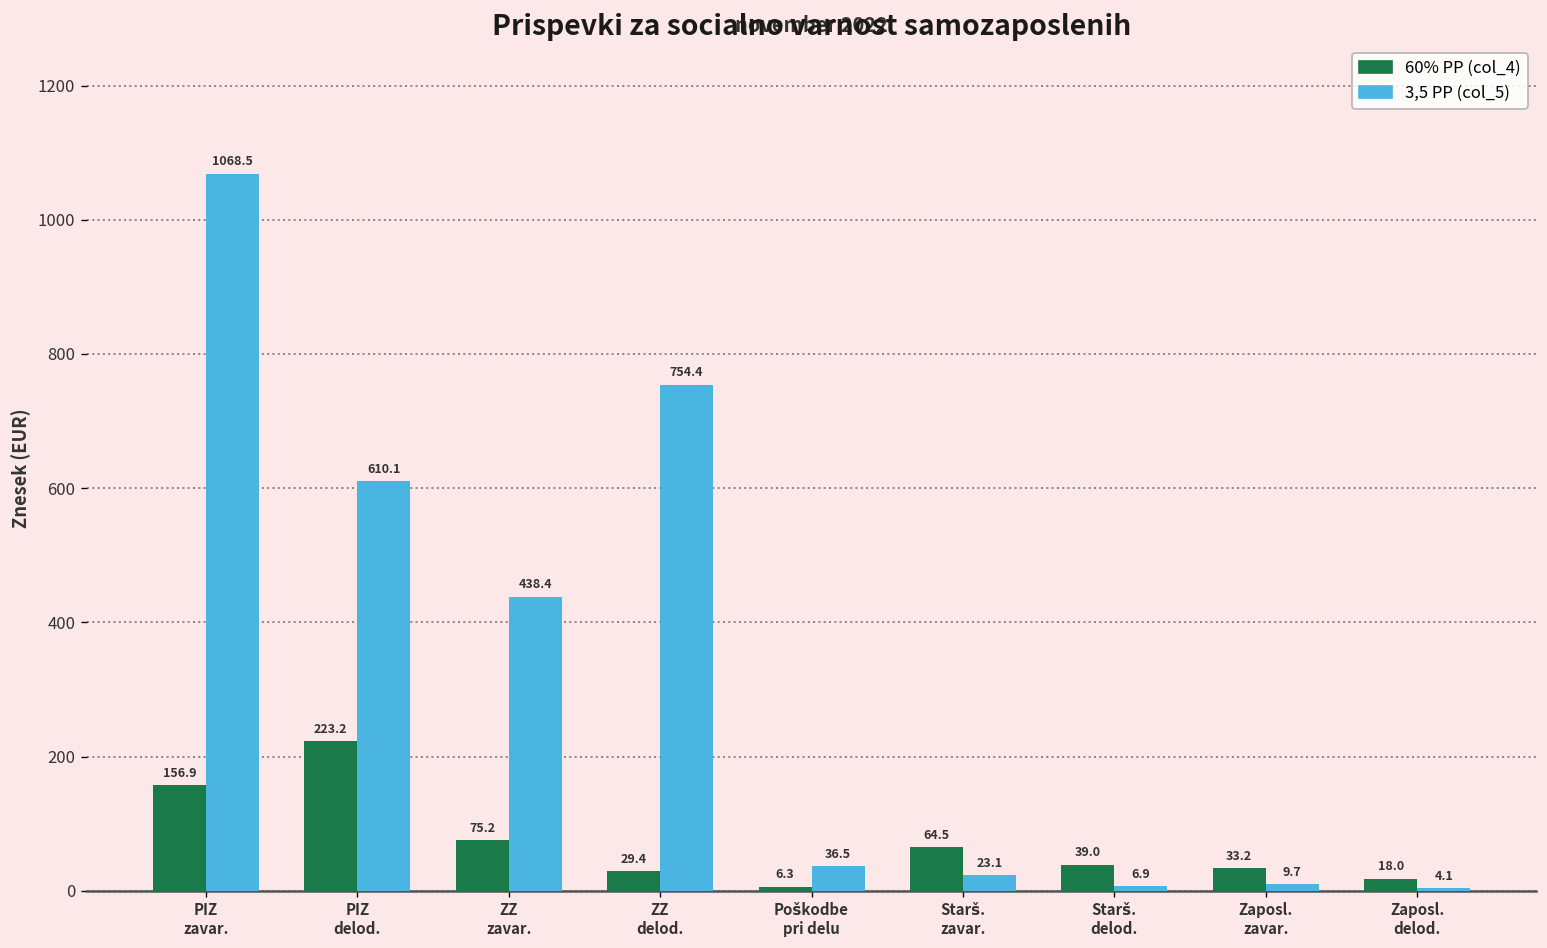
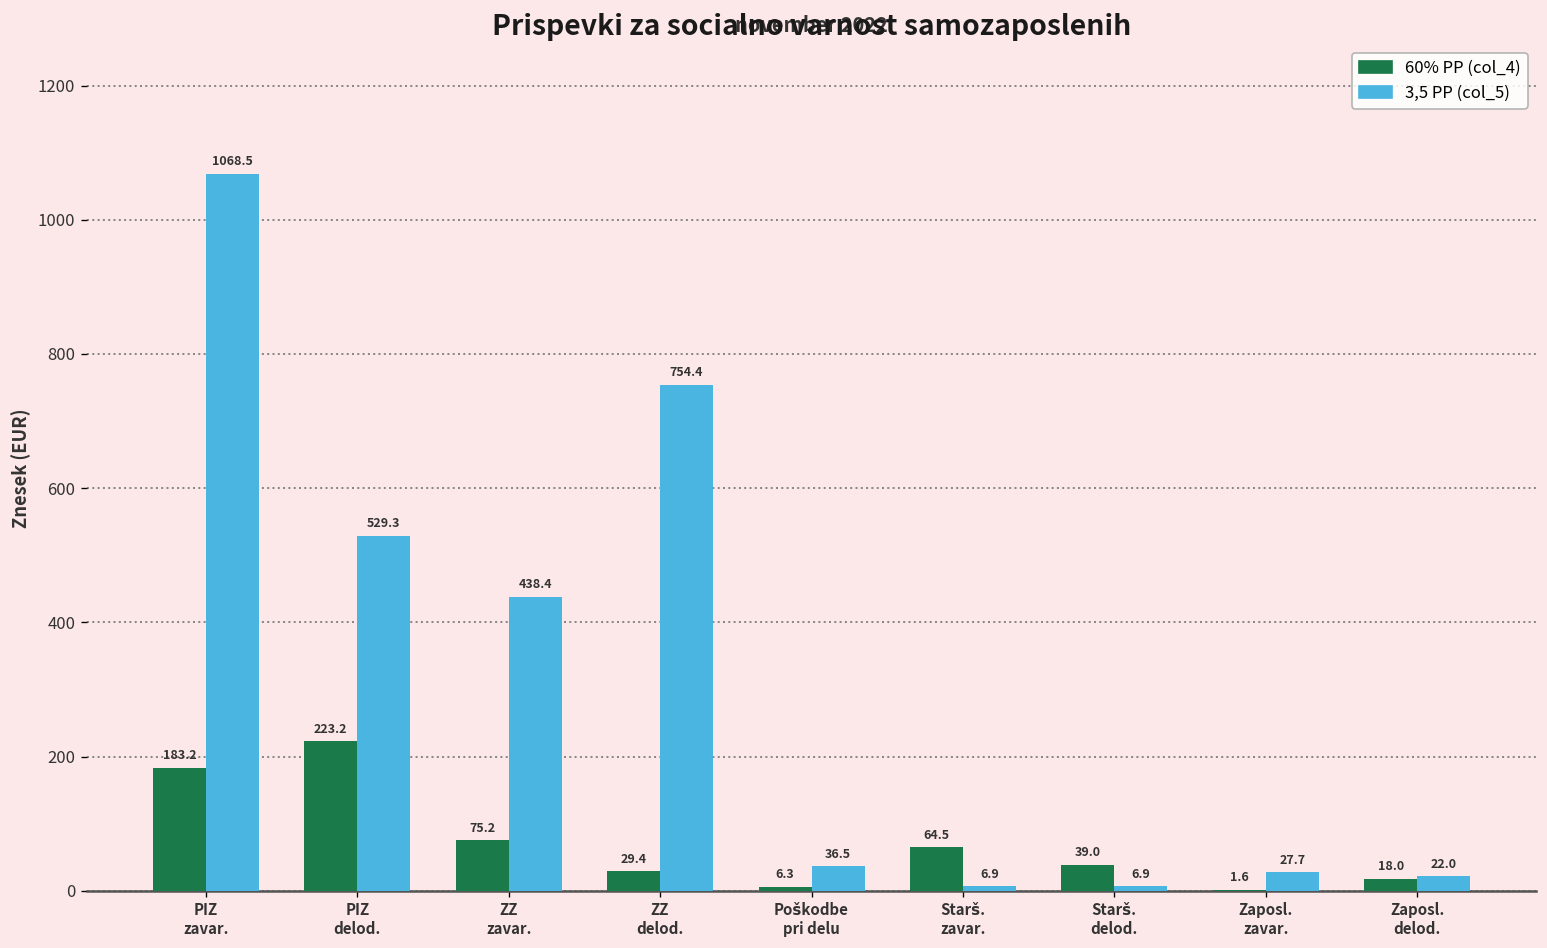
  {
    "60% PP (col_4)": {
-     "PIZ zavar.": 156.9,
+     "PIZ zavar.": 183.2,
      "PIZ delod.": 223.2,
      "ZZ zavar.": 75.2,
      "ZZ delod.": 29.4,
      "Poškodbe pri delu": 6.3,
      "Starš. zavar.": 64.5,
      "Starš. delod.": 39.0,
-     "Zaposl. zavar.": 33.2,
+     "Zaposl. zavar.": 1.6,
      "Zaposl. delod.": 18.0
    },
    "3,5 PP (col_5)": {
      "PIZ zavar.": 1068.5,
-     "PIZ delod.": 610.1,
+     "PIZ delod.": 529.3,
      "ZZ zavar.": 438.4,
      "ZZ delod.": 754.4,
      "Poškodbe pri delu": 36.5,
-     "Starš. zavar.": 23.1,
+     "Starš. zavar.": 6.9,
      "Starš. delod.": 6.9,
-     "Zaposl. zavar.": 9.7,
-     "Zaposl. delod.": 4.1
+     "Zaposl. zavar.": 27.7,
+     "Zaposl. delod.": 22.0
    }
  }
